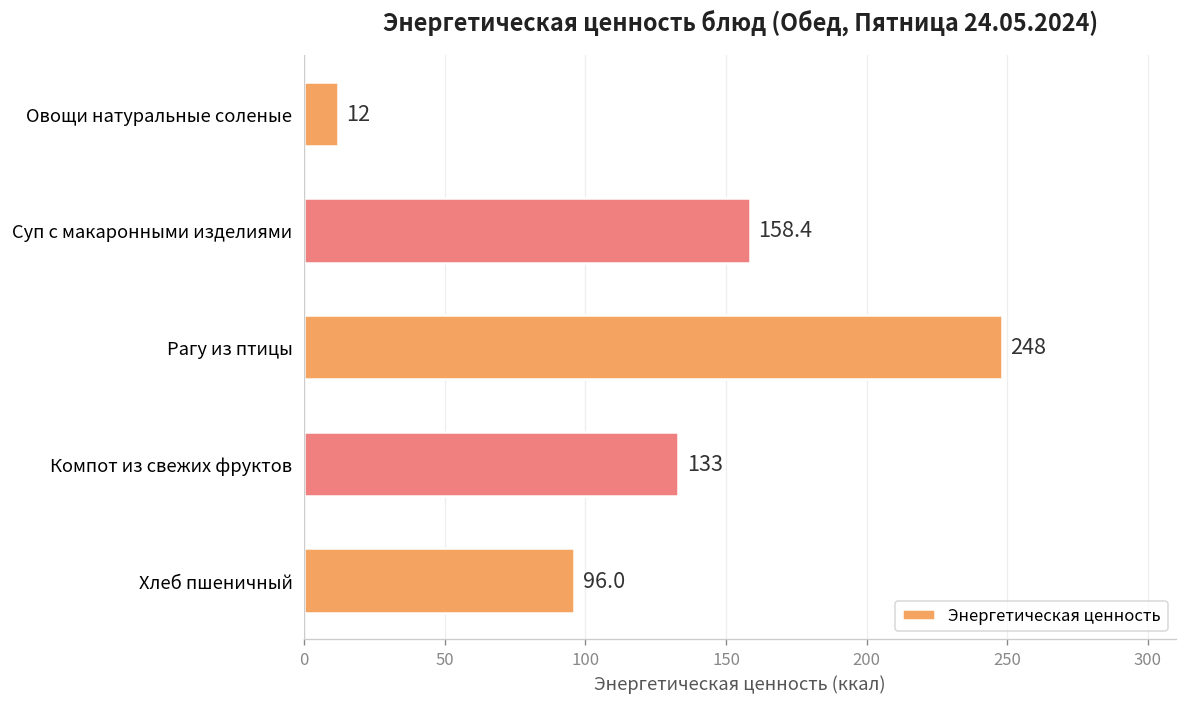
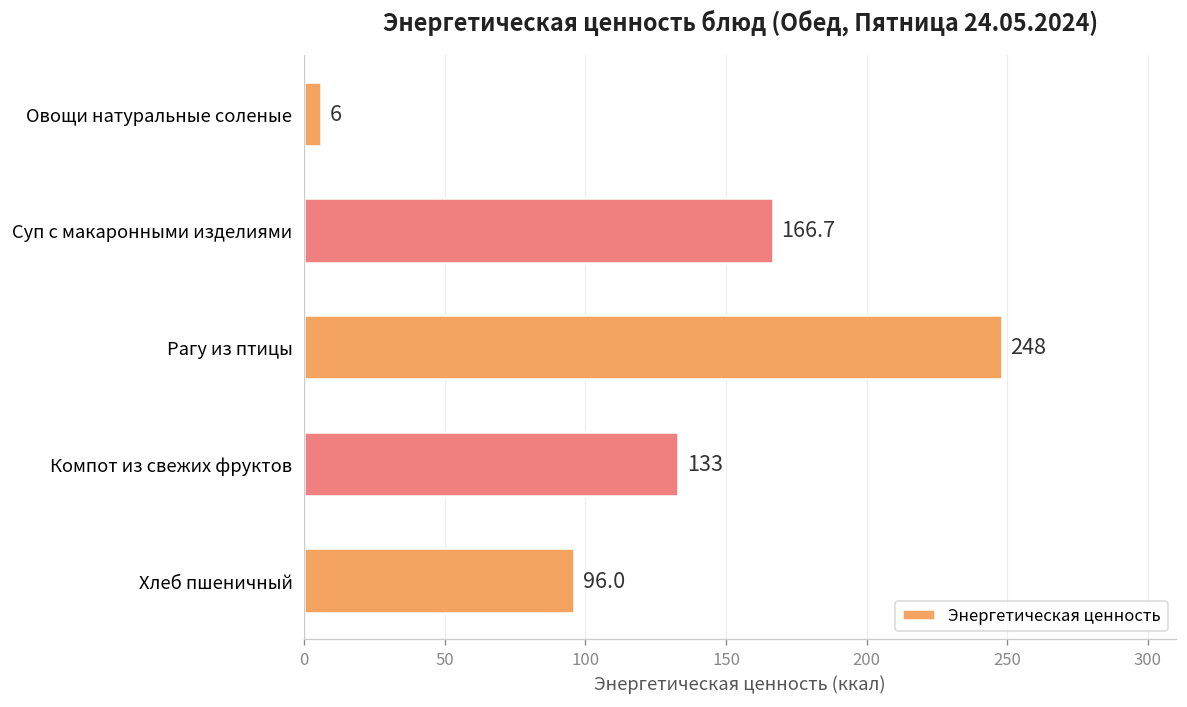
  {
-   "Овощи натуральные соленые": 12,
-   "Суп с макаронными изделиями": 158.4,
+   "Овощи натуральные соленые": 6,
+   "Суп с макаронными изделиями": 166.7,
    "Рагу из птицы": 248,
    "Компот из свежих фруктов": 133,
    "Хлеб пшеничный": 96.0
  }
